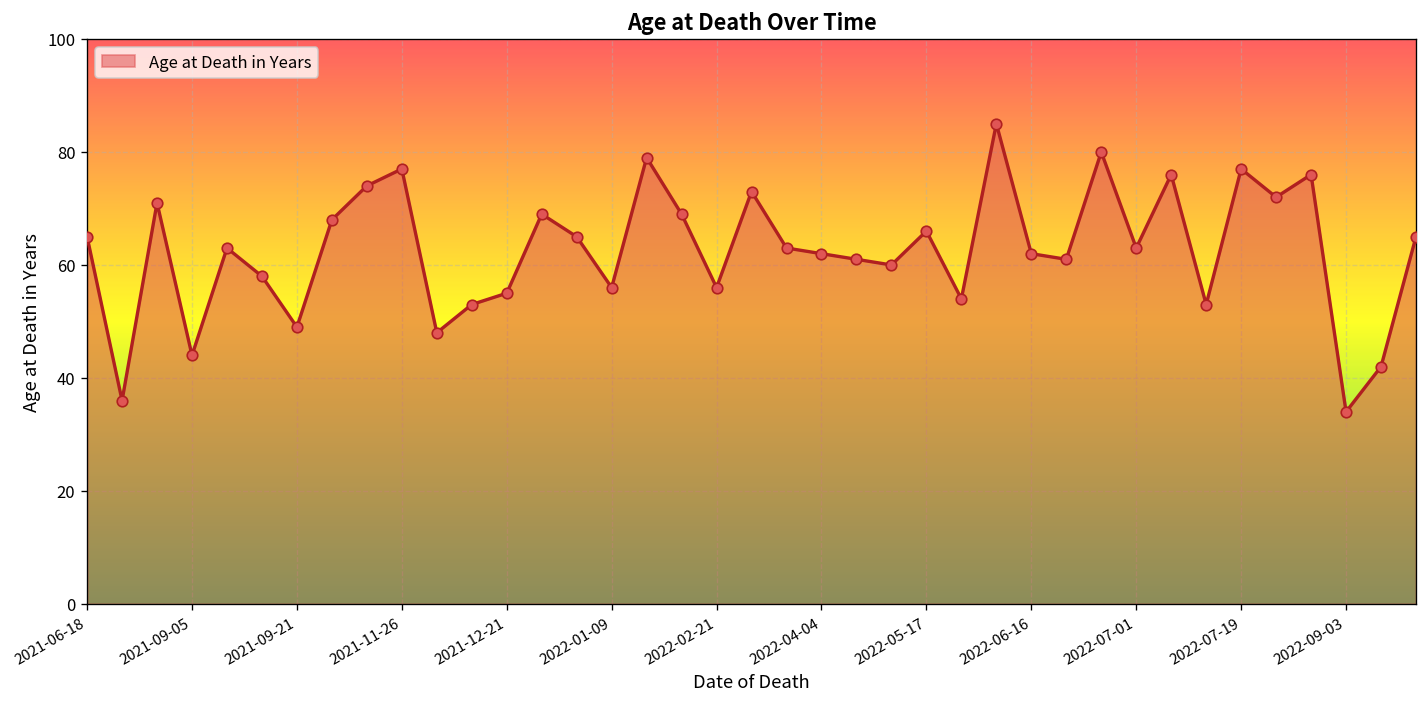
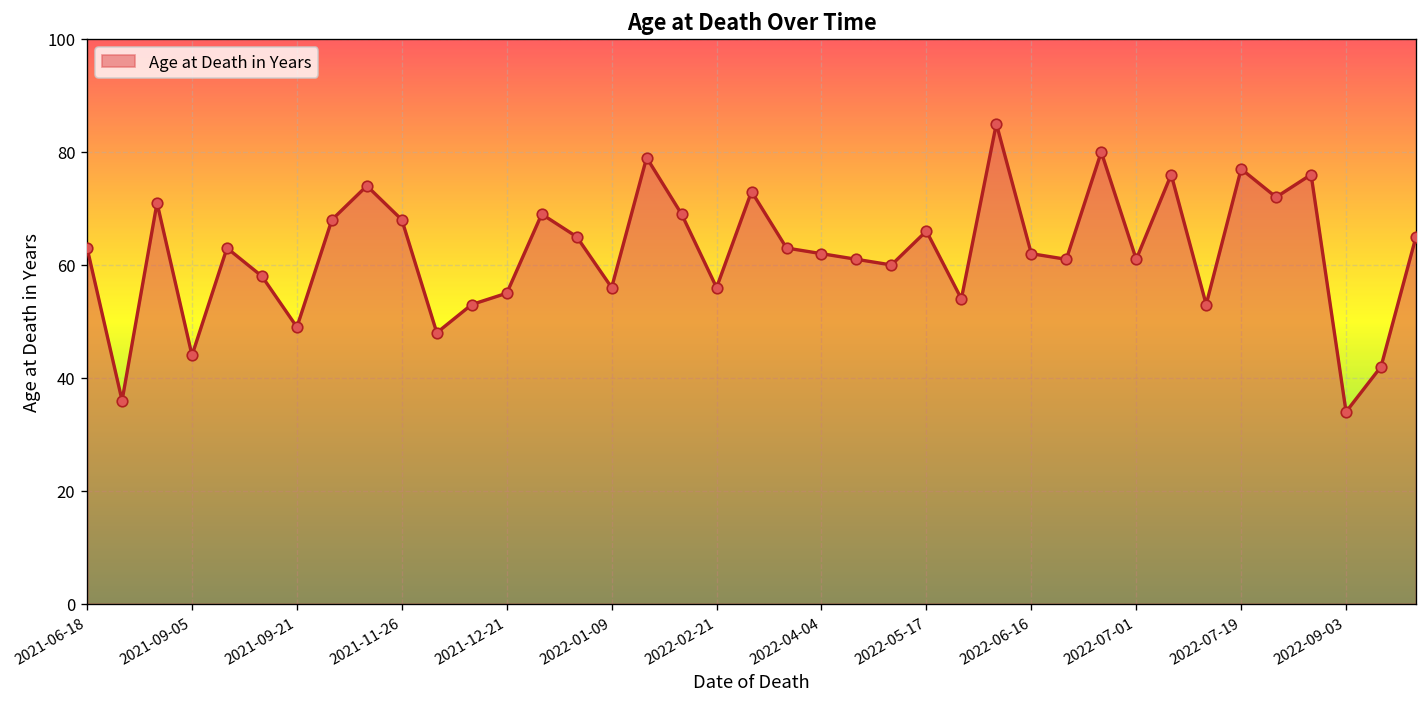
  {
-   "2021-06-18": 65,
+   "2021-06-18": 63,
    "2021-09-05": 44,
    "2021-09-21": 49,
-   "2021-11-26": 77,
+   "2021-11-26": 68,
    "2021-12-21": 55,
    "2022-01-09": 56,
    "2022-02-21": 56,
    "2022-04-04": 62,
    "2022-05-17": 66,
    "2022-06-16": 62,
-   "2022-07-01": 63,
+   "2022-07-01": 61,
    "2022-07-19": 77,
    "2022-09-03": 34
  }
